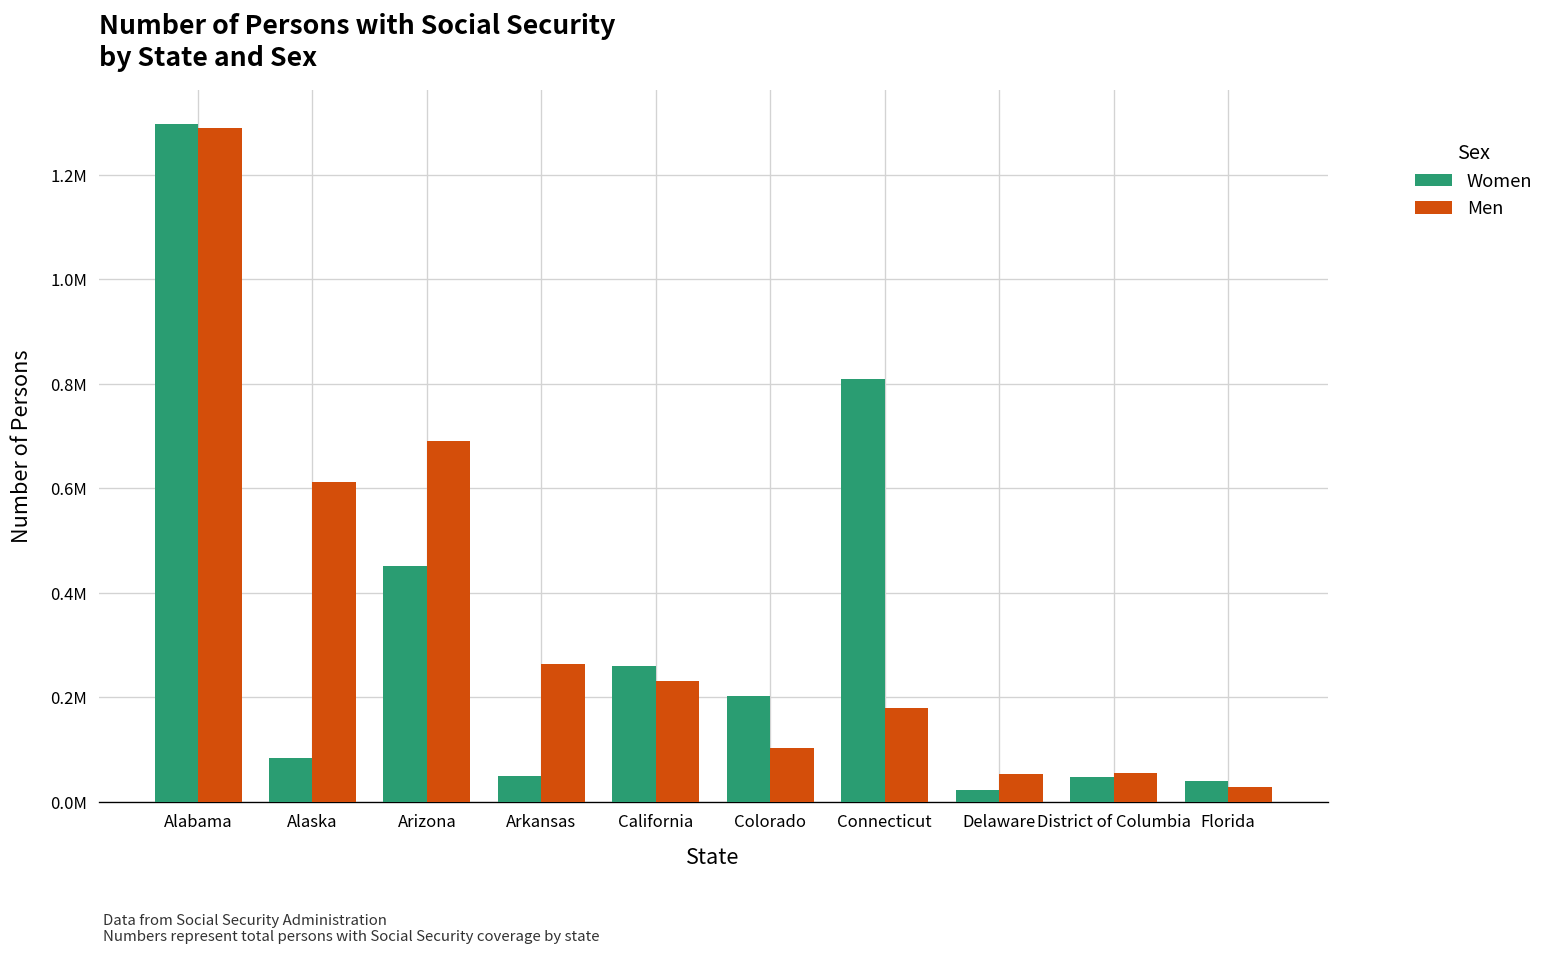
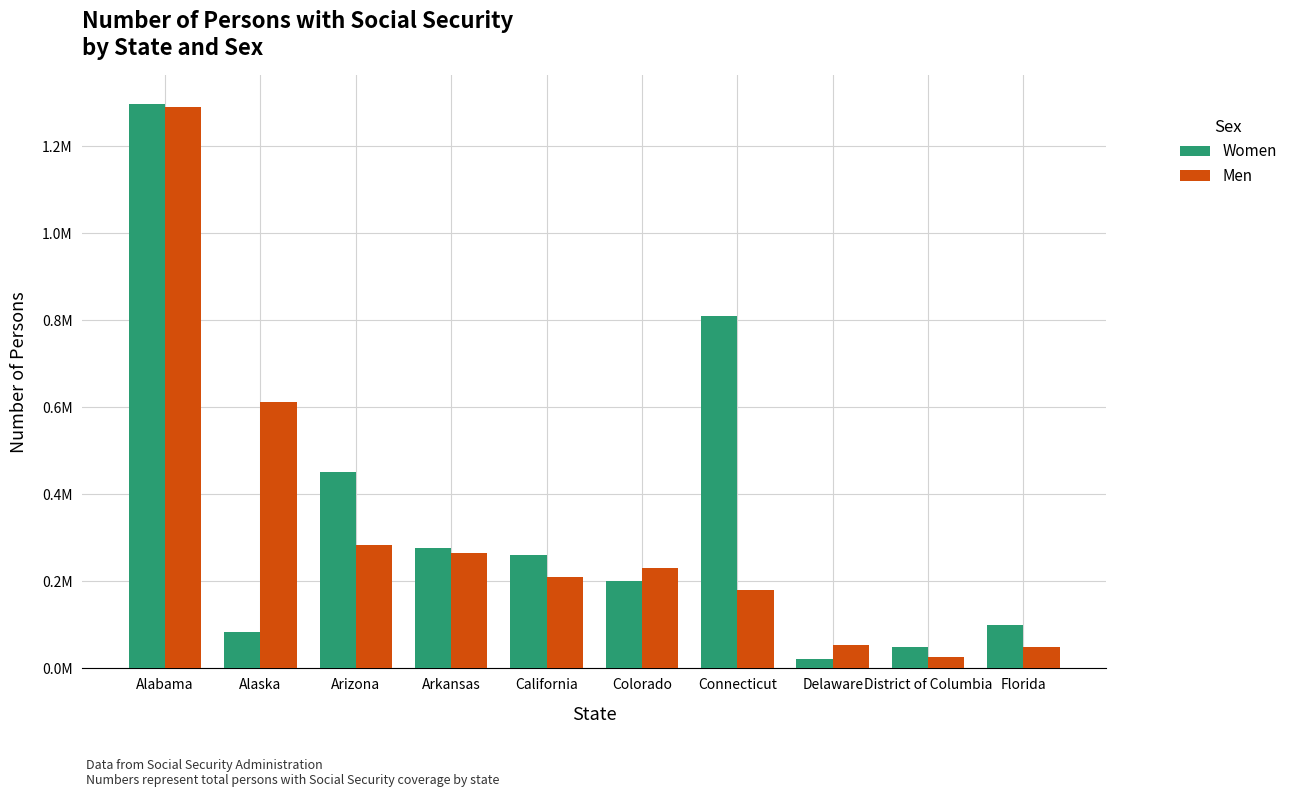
  {
    "Women": {
      "Alabama": 1300000,
      "Alaska": 80000,
      "Arizona": 450000,
-     "Arkansas": 50000,
+     "Arkansas": 280000,
      "California": 260000,
      "Colorado": 200000,
      "Connecticut": 810000,
      "Delaware": 20000,
      "District of Columbia": 50000,
-     "Florida": 40000
+     "Florida": 100000
    },
    "Men": {
      "Alabama": 1290000,
      "Alaska": 610000,
-     "Arizona": 690000,
+     "Arizona": 280000,
      "Arkansas": 260000,
-     "California": 230000,
-     "Colorado": 100000,
+     "California": 210000,
+     "Colorado": 230000,
      "Connecticut": 180000,
      "Delaware": 50000,
-     "District of Columbia": 60000,
-     "Florida": 30000
+     "District of Columbia": 30000,
+     "Florida": 50000
    }
  }
